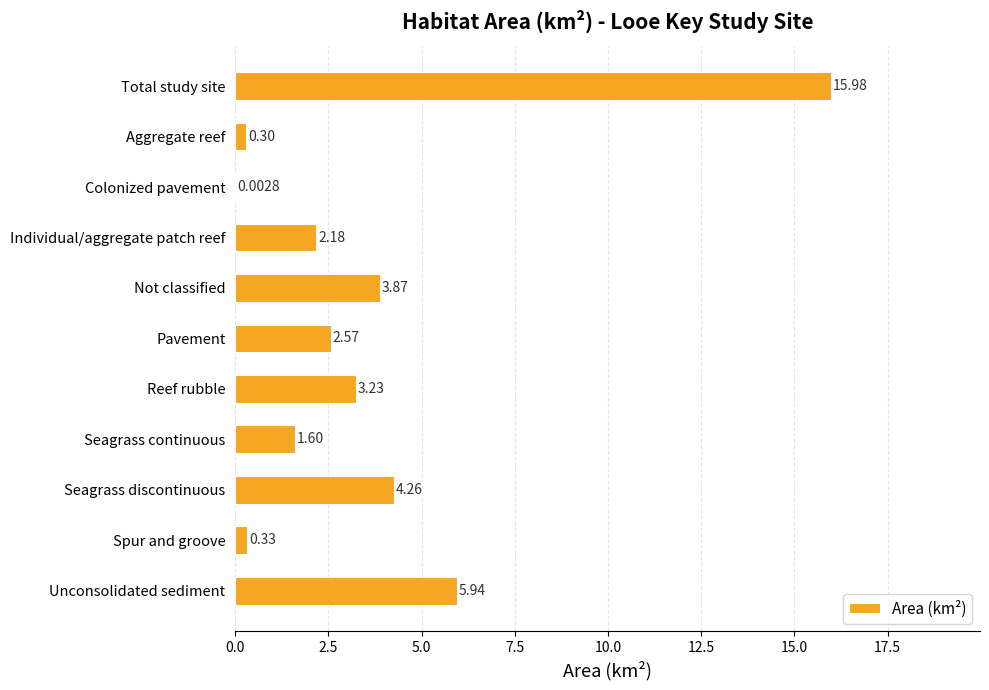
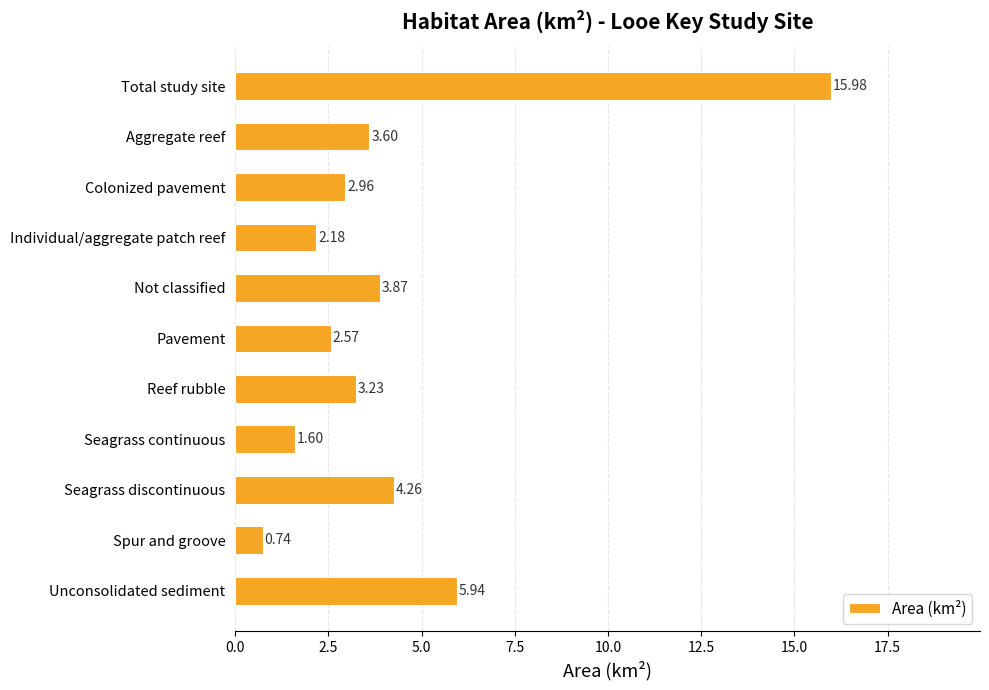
  {
    "Total study site": 15.98,
-   "Aggregate reef": 0.30,
-   "Colonized pavement": 0.0028,
+   "Aggregate reef": 3.60,
+   "Colonized pavement": 2.96,
    "Individual/aggregate patch reef": 2.18,
    "Not classified": 3.87,
    "Pavement": 2.57,
    "Reef rubble": 3.23,
    "Seagrass continuous": 1.60,
    "Seagrass discontinuous": 4.26,
-   "Spur and groove": 0.33,
+   "Spur and groove": 0.74,
    "Unconsolidated sediment": 5.94
  }
